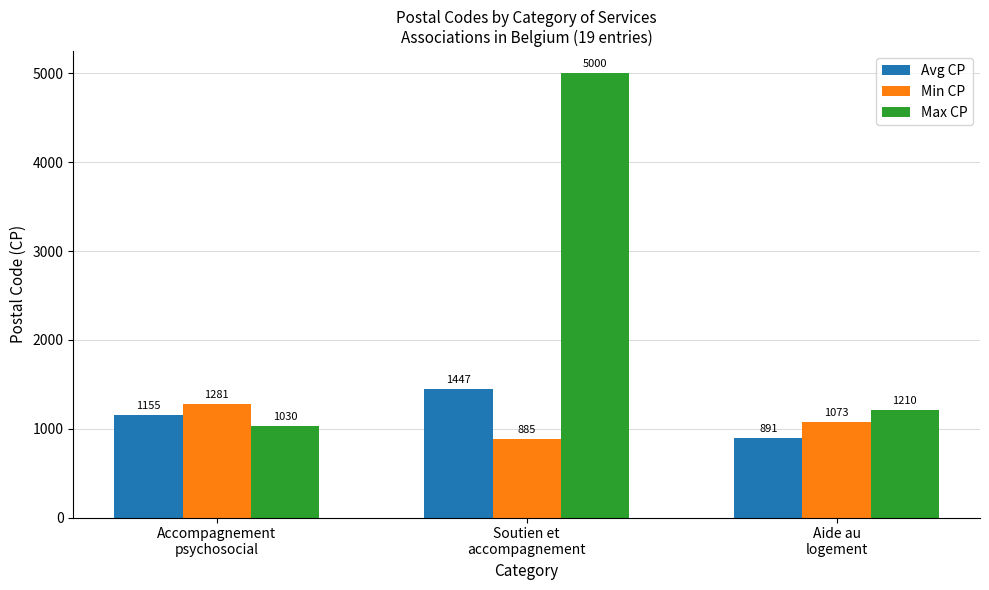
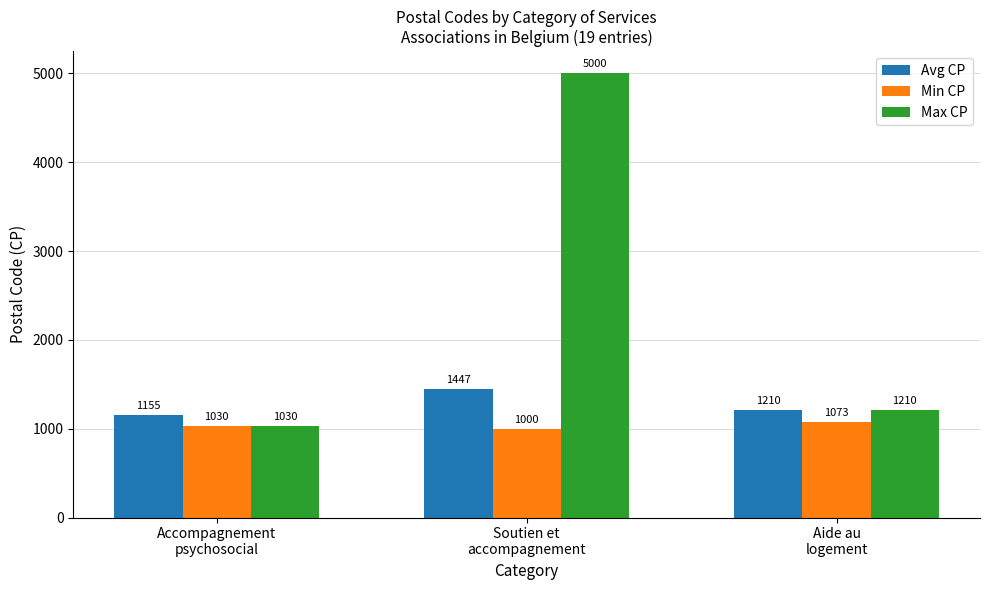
  {
    "Avg CP": {
      "Accompagnement psychosocial": 1155,
      "Soutien et accompagnement": 1447,
-     "Aide au logement": 891
+     "Aide au logement": 1210
    },
    "Min CP": {
-     "Accompagnement psychosocial": 1281,
-     "Soutien et accompagnement": 885,
+     "Accompagnement psychosocial": 1030,
+     "Soutien et accompagnement": 1000,
      "Aide au logement": 1073
    },
    "Max CP": {
      "Accompagnement psychosocial": 1030,
      "Soutien et accompagnement": 5000,
      "Aide au logement": 1210
    }
  }
